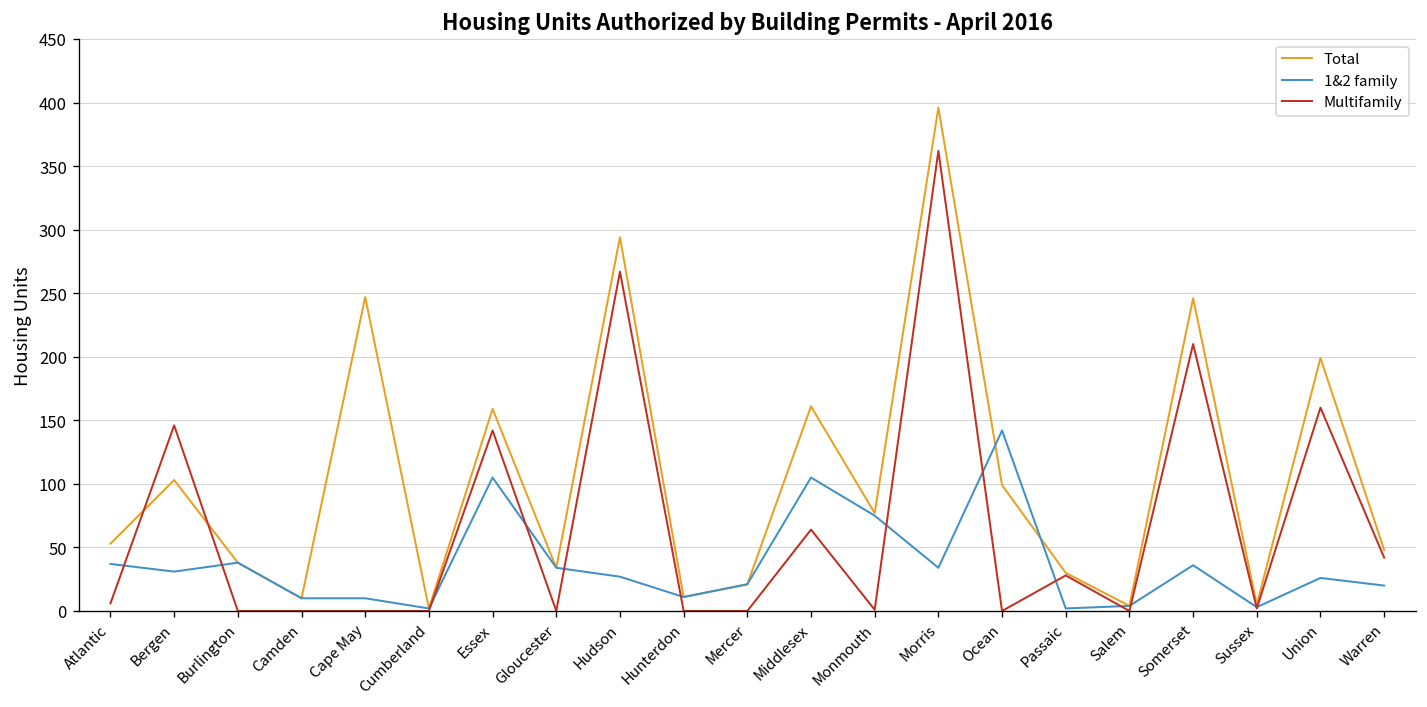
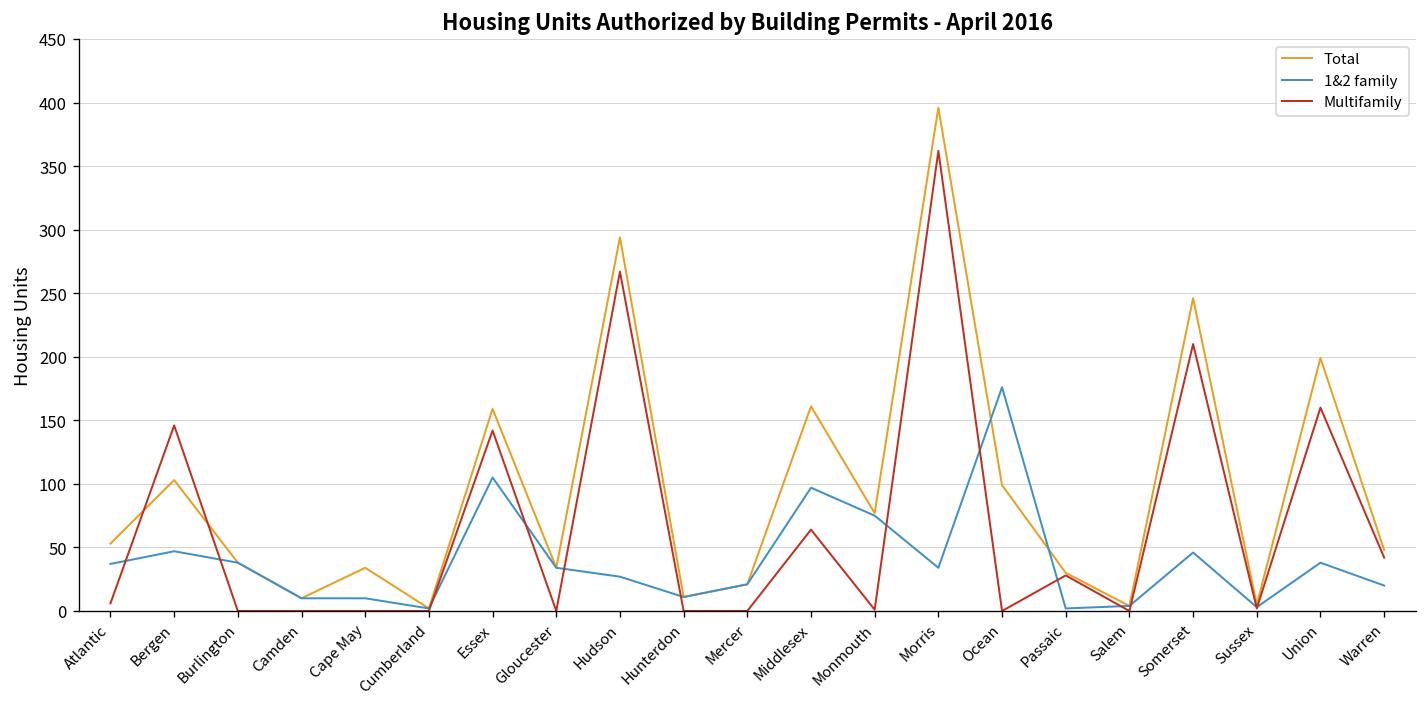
  {
    "Total": {
      "Atlantic": 53,
      "Bergen": 103,
-     "Cape May": 247,
+     "Cape May": 34,
      "Essex": 159,
      "Hudson": 294,
      "Middlesex": 161,
      "Morris": 396,
      "Ocean": 99,
      "Somerset": 246,
      "Union": 199,
      "Warren": 48
    },
    "1&2 family": {
      "Atlantic": 37,
-     "Bergen": 31,
+     "Bergen": 47,
      "Cape May": 10,
      "Essex": 105,
      "Hudson": 27,
-     "Middlesex": 105,
+     "Middlesex": 97,
      "Morris": 34,
-     "Ocean": 142,
+     "Ocean": 176,
      "Passaic": 2,
-     "Somerset": 36,
-     "Union": 26,
+     "Somerset": 46,
+     "Union": 38,
      "Warren": 20
    },
    "Multifamily": {
      "Atlantic": 6,
      "Bergen": 146,
      "Burlington": 0,
      "Camden": 0,
      "Cape May": 0,
      "Essex": 142,
      "Gloucester": 0,
      "Hudson": 267,
      "Hunterdon": 0,
      "Mercer": 0,
      "Middlesex": 64,
      "Monmouth": 1,
      "Morris": 362,
      "Ocean": 0,
      "Salem": 0,
      "Somerset": 210,
      "Union": 160,
      "Warren": 42
    }
  }
